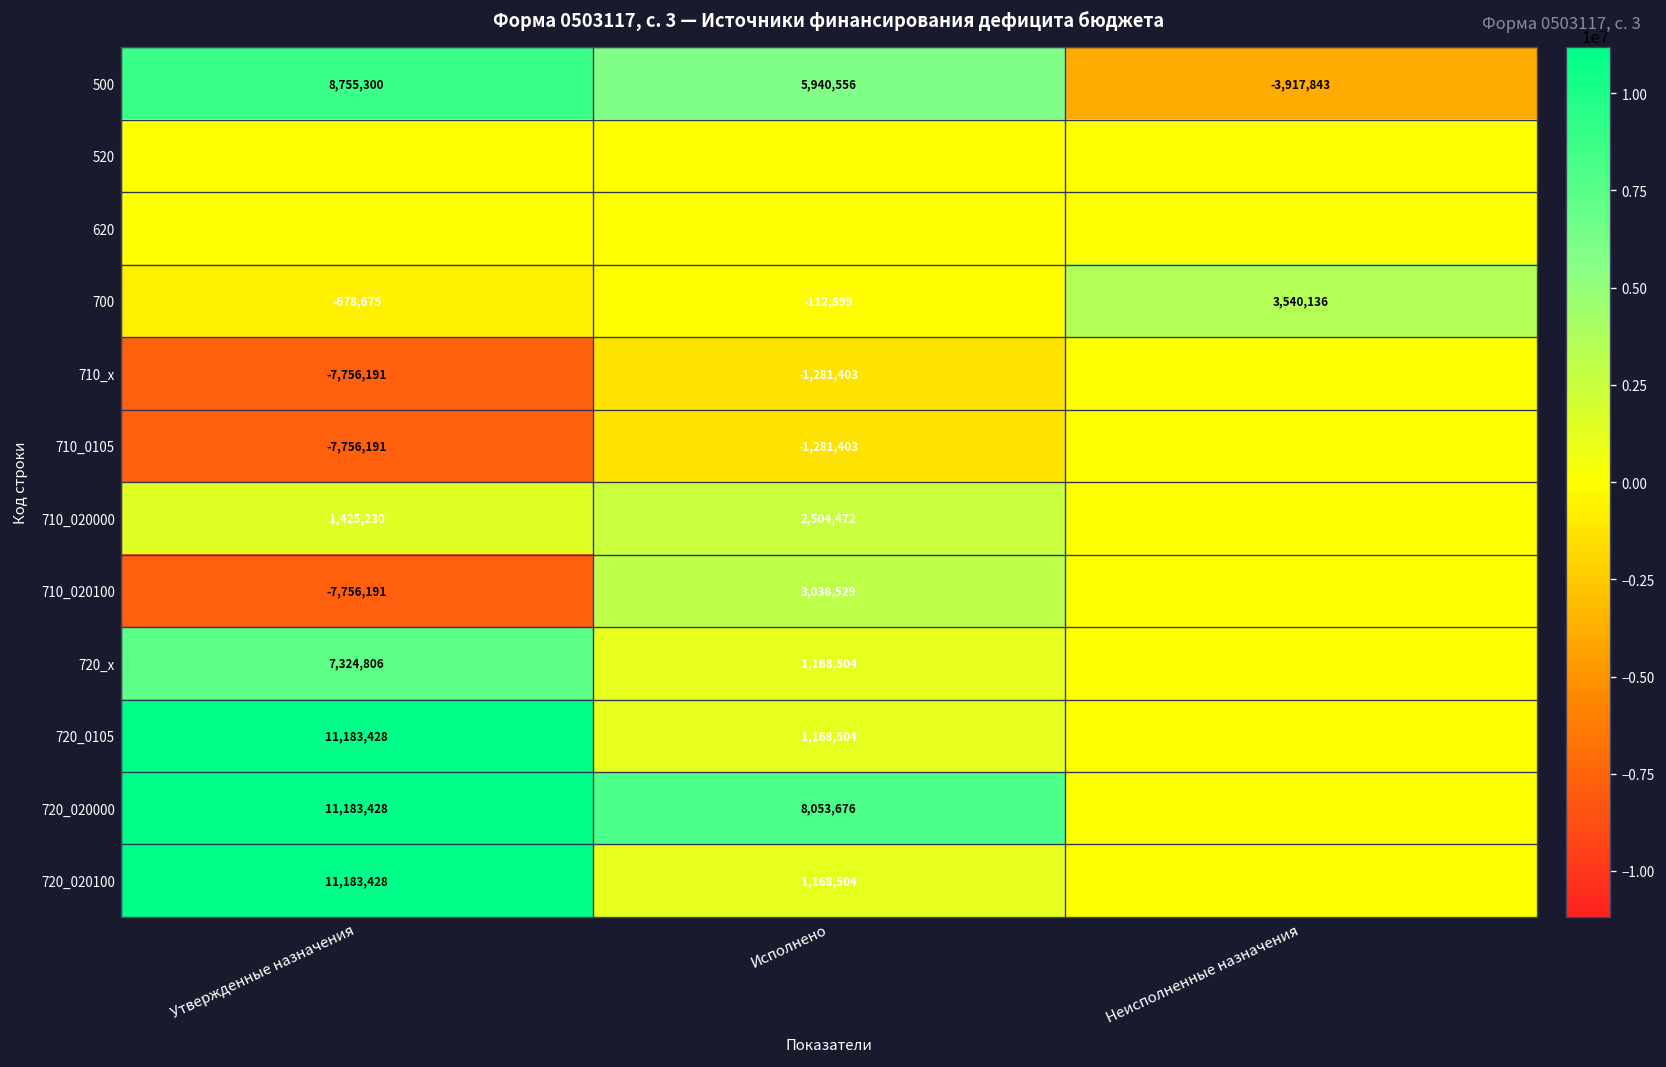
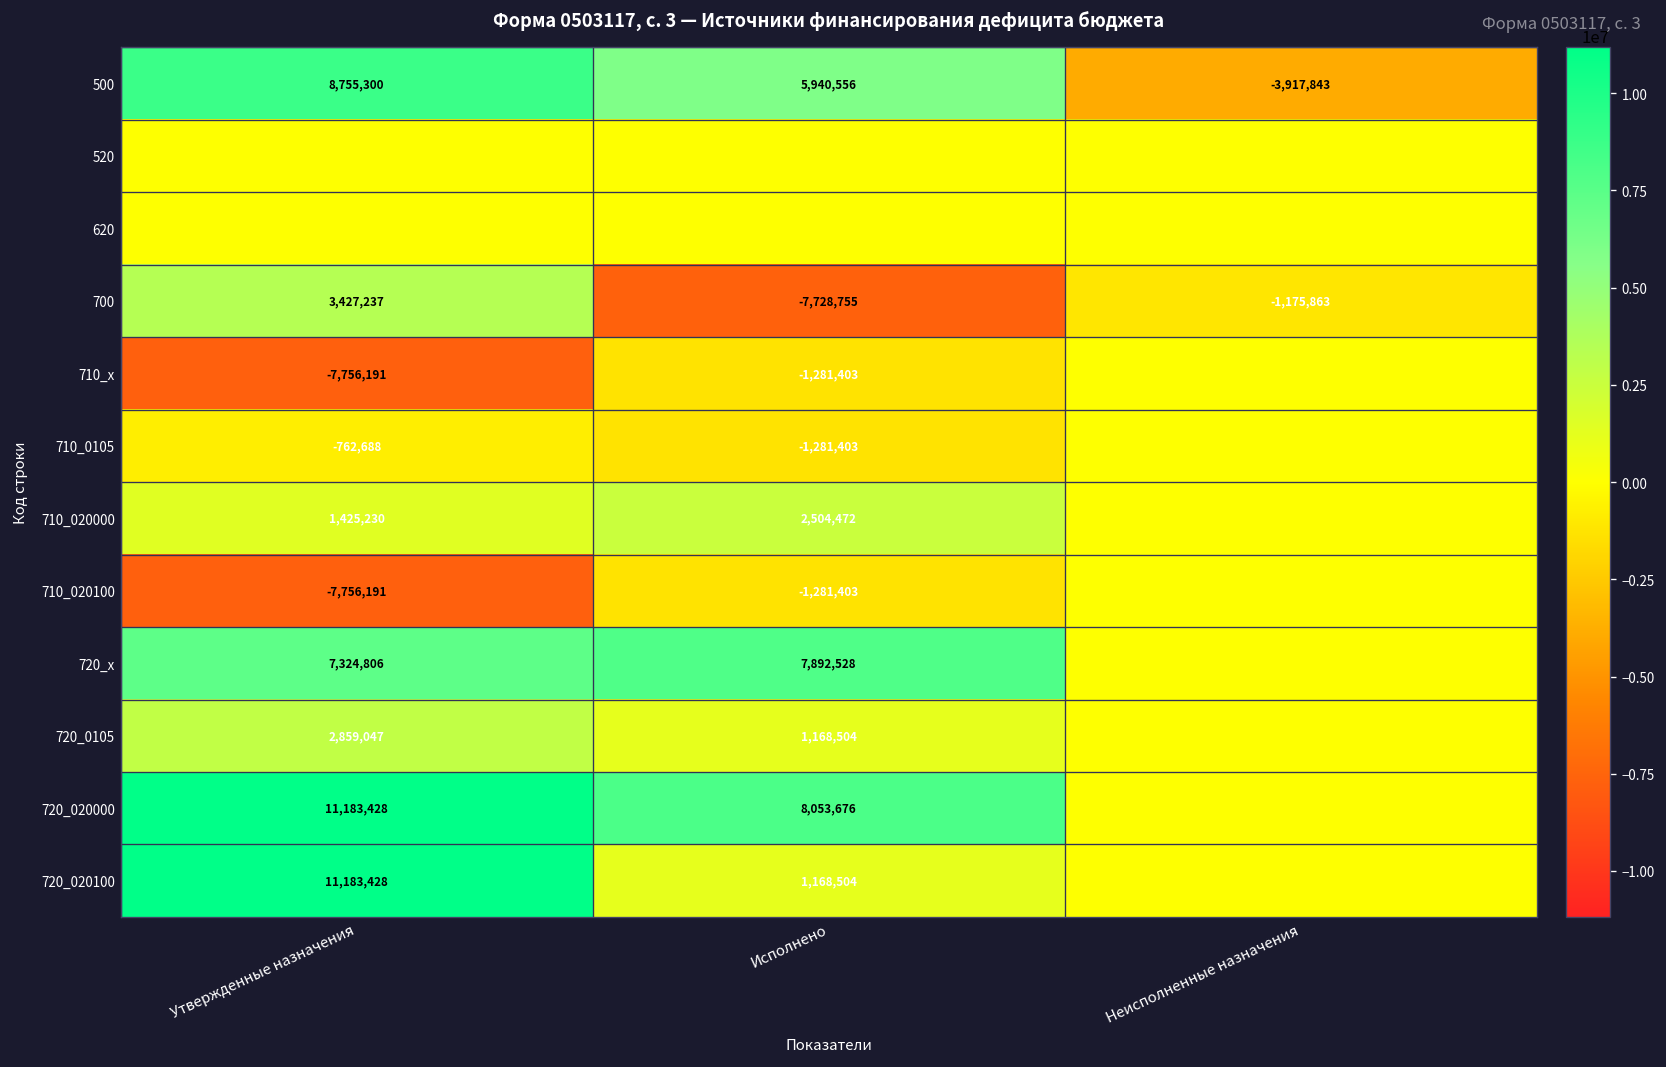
  {
    "500": {
      "Утвержденные назначения": "8,755,300",
      "Исполнено": "5,940,556",
      "Неисполненные назначения": "-3,917,843"
    },
    "700": {
-     "Утвержденные назначения": "-678,675",
-     "Исполнено": "-112,899",
-     "Неисполненные назначения": "3,540,136"
+     "Утвержденные назначения": "3,427,237",
+     "Исполнено": "-7,728,755",
+     "Неисполненные назначения": "-1,175,863"
    },
    "710_x": {
      "Утвержденные назначения": "-7,756,191",
      "Исполнено": "-1,281,403"
    },
    "710_0105": {
-     "Утвержденные назначения": "-7,756,191",
+     "Утвержденные назначения": "-762,688",
      "Исполнено": "-1,281,403"
    },
    "710_020000": {
      "Утвержденные назначения": "1,425,230",
      "Исполнено": "2,504,472"
    },
    "710_020100": {
      "Утвержденные назначения": "-7,756,191",
-     "Исполнено": "3,038,529"
+     "Исполнено": "-1,281,403"
    },
    "720_x": {
      "Утвержденные назначения": "7,324,806",
-     "Исполнено": "1,168,504"
+     "Исполнено": "7,892,528"
    },
    "720_0105": {
-     "Утвержденные назначения": "11,183,428",
+     "Утвержденные назначения": "2,859,047",
      "Исполнено": "1,168,504"
    },
    "720_020000": {
      "Утвержденные назначения": "11,183,428",
      "Исполнено": "8,053,676"
    },
    "720_020100": {
      "Утвержденные назначения": "11,183,428",
      "Исполнено": "1,168,504"
    }
  }
